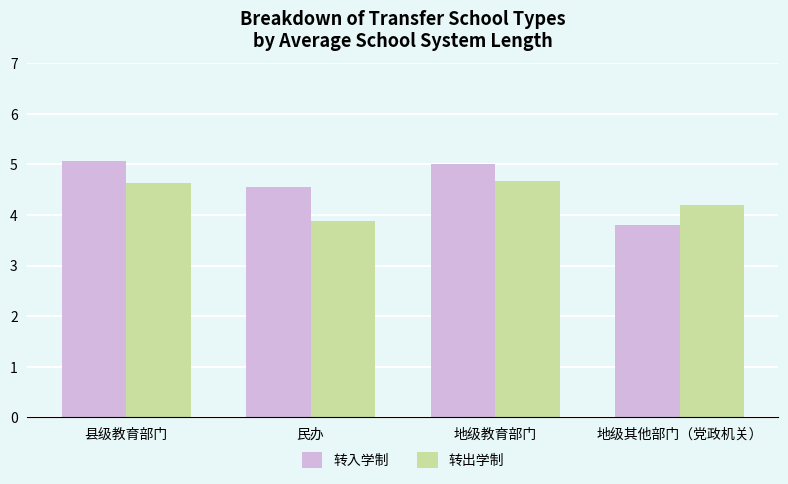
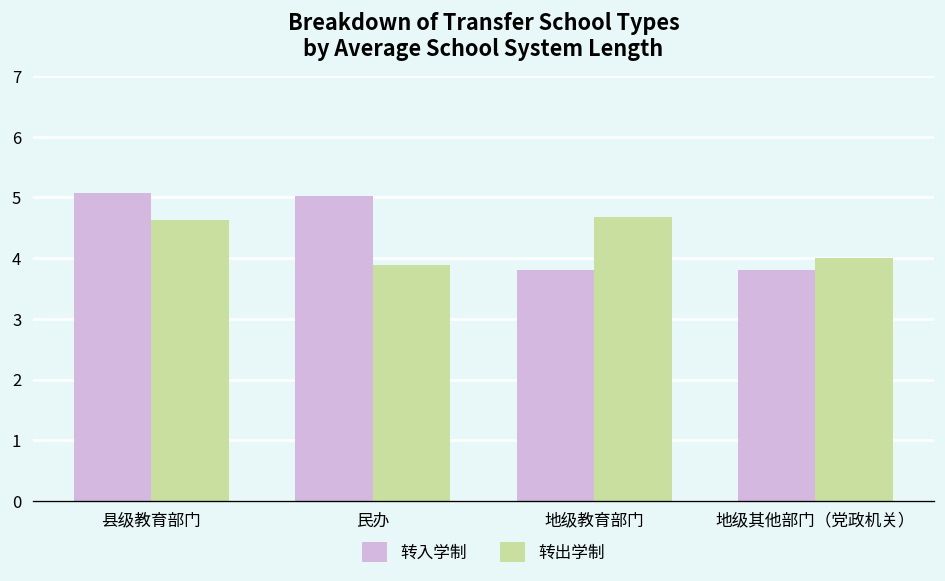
  {
    "转入学制": {
      "县级教育部门": 5.1,
-     "民办": 4.6,
-     "地级教育部门": 5.0,
+     "民办": 5.0,
+     "地级教育部门": 3.8,
      "地级其他部门（党政机关）": 3.8
    },
    "转出学制": {
      "县级教育部门": 4.6,
      "民办": 3.9,
      "地级教育部门": 4.7,
-     "地级其他部门（党政机关）": 4.2
+     "地级其他部门（党政机关）": 4.0
    }
  }
